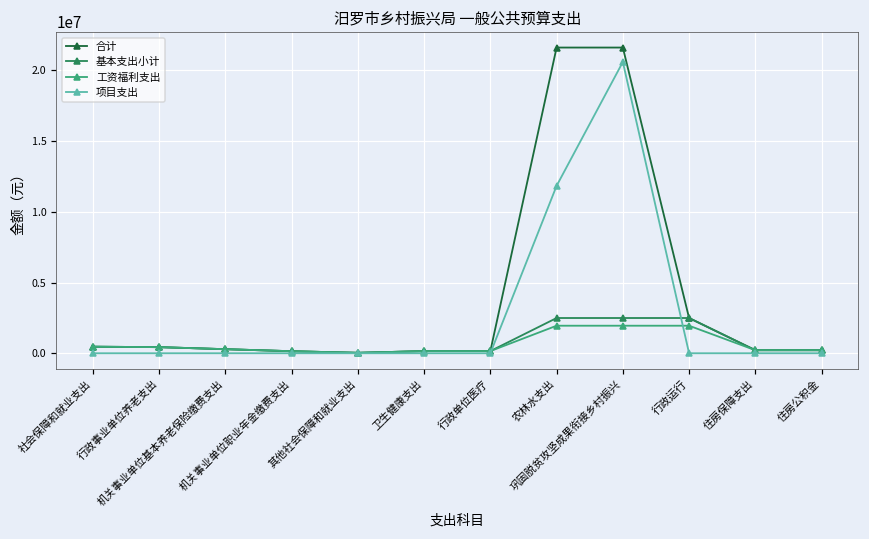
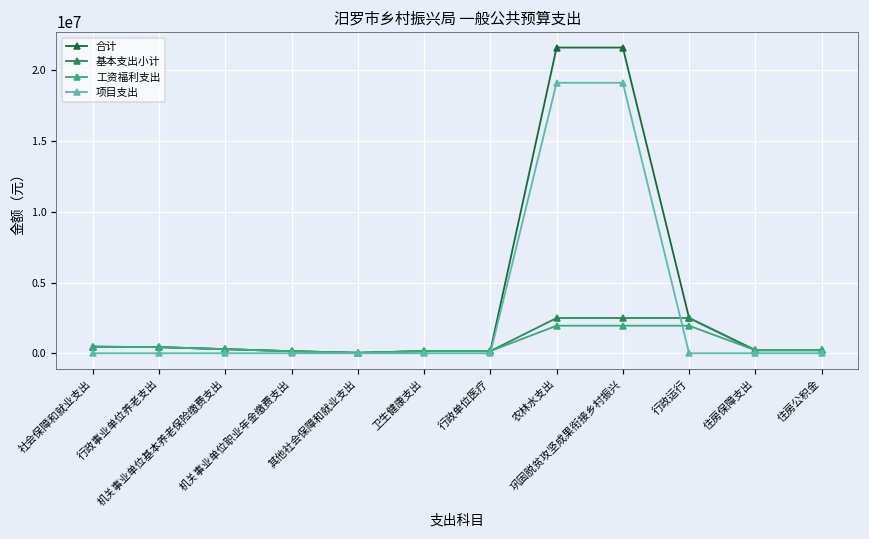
  {
    "项目支出": {
      "社会保障和就业支出": 0,
      "行政事业单位养老支出": 0,
      "机关事业单位基本养老保险缴费支出": 0,
-     "农林水支出": 11800000,
-     "巩固脱贫攻坚成果衔接乡村振兴": 20600000,
+     "农林水支出": 19100000,
+     "巩固脱贫攻坚成果衔接乡村振兴": 19100000,
      "行政运行": 0,
      "住房保障支出": 0,
      "住房公积金": 0
    }
  }
